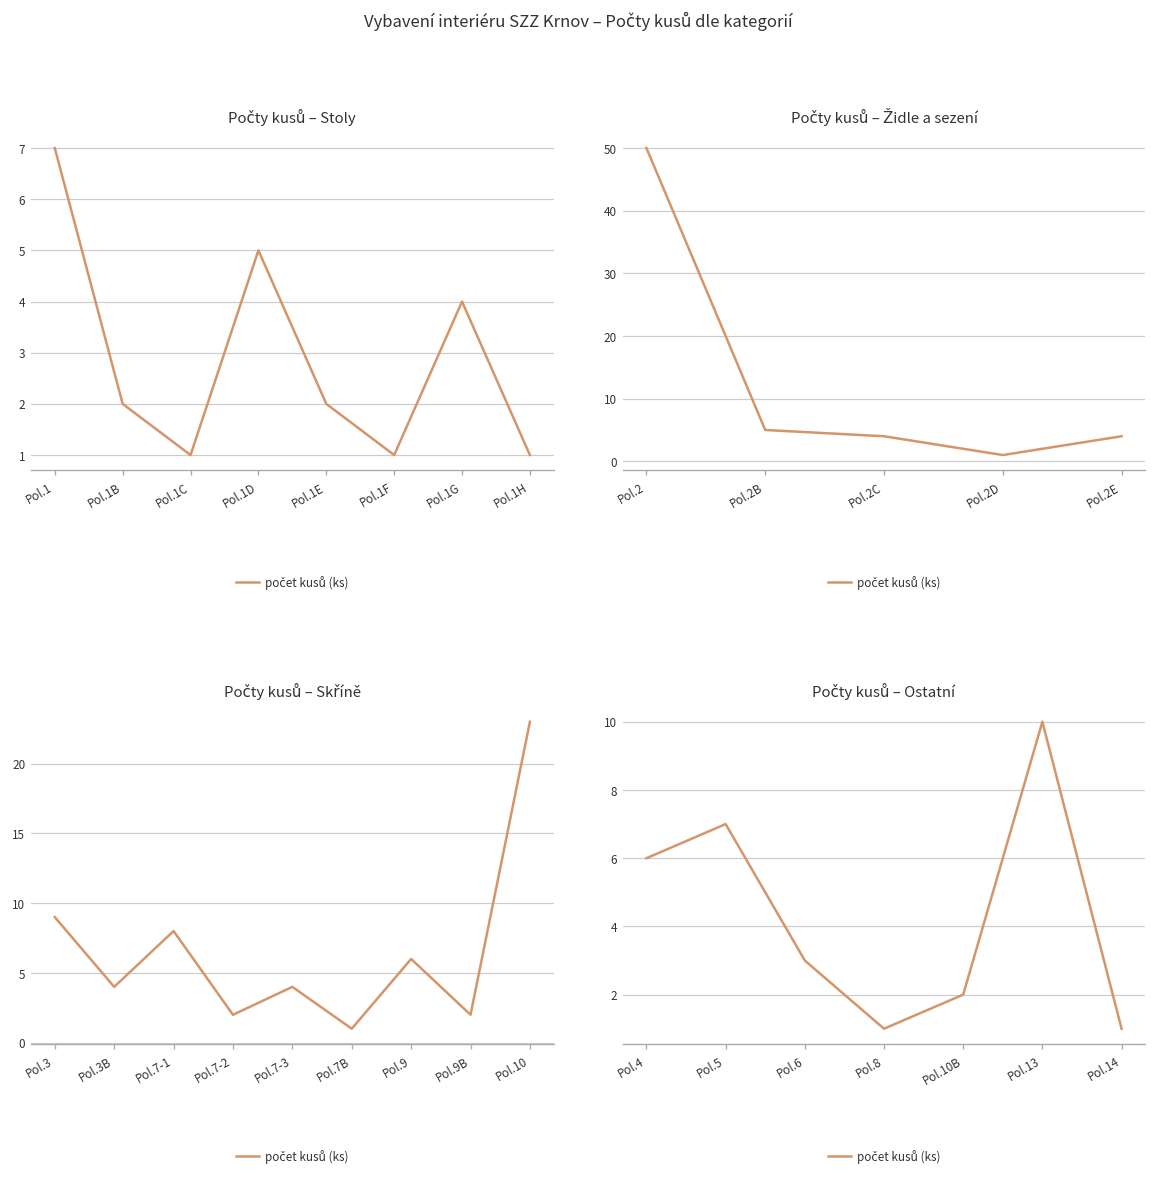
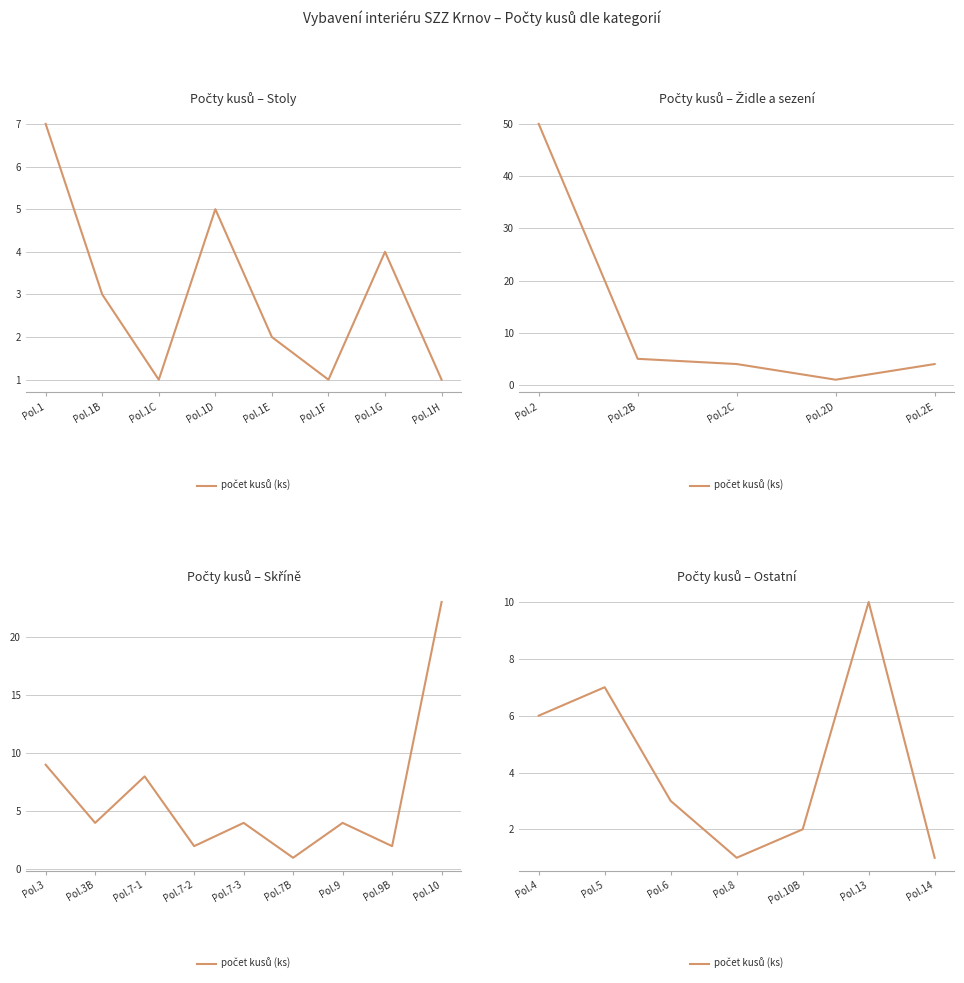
  {
    "Počty kusů – Stoly": {
      "Pol.1": 7,
-     "Pol.1B": 2,
+     "Pol.1B": 3,
      "Pol.1C": 1,
      "Pol.1D": 5,
      "Pol.1E": 2,
      "Pol.1F": 1,
      "Pol.1G": 4,
      "Pol.1H": 1
    },
    "Počty kusů – Židle a sezení": {
      "Pol.2": 50,
      "Pol.2B": 5,
      "Pol.2C": 4,
      "Pol.2D": 1,
      "Pol.2E": 4
    },
    "Počty kusů – Skříně": {
      "Pol.3": 9,
      "Pol.3B": 4,
      "Pol.7-1": 8,
      "Pol.7-2": 2,
      "Pol.7-3": 4,
      "Pol.7B": 1,
-     "Pol.9": 6,
+     "Pol.9": 4,
      "Pol.9B": 2,
      "Pol.10": 23
    },
    "Počty kusů – Ostatní": {
      "Pol.4": 6.0,
      "Pol.5": 7.0,
      "Pol.6": 3.0,
      "Pol.8": 1.0,
      "Pol.10B": 2.0,
      "Pol.13": 10.0,
      "Pol.14": 1.0
    }
  }
